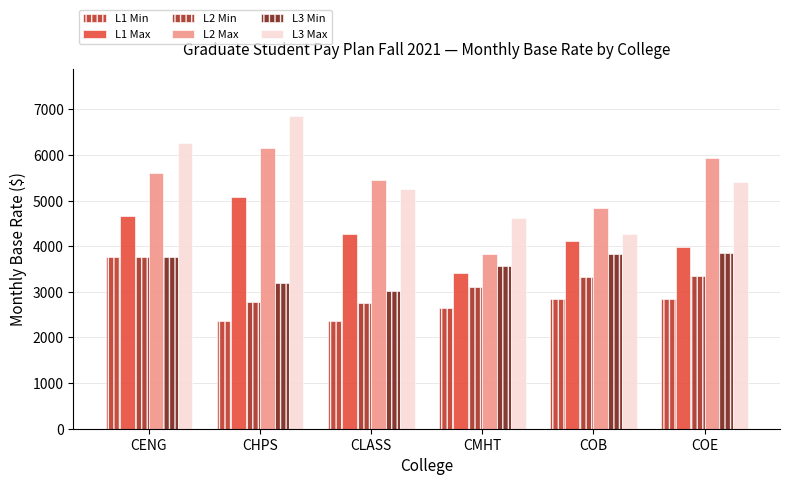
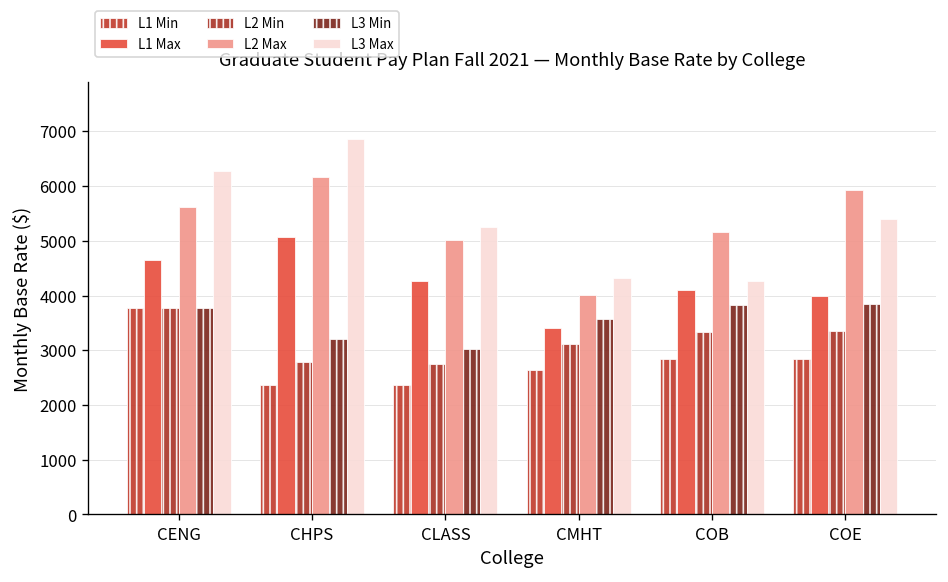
  {
    "L2 Max": {
      "CENG": 5600,
      "CHPS": 6200,
-     "CLASS": 5500,
-     "CMHT": 3800,
-     "COB": 4800,
+     "CLASS": 5000,
+     "CMHT": 4000,
+     "COB": 5200,
      "COE": 5900
    },
    "L3 Max": {
      "CENG": 6300,
      "CHPS": 6900,
      "CLASS": 5300,
-     "CMHT": 4600,
+     "CMHT": 4300,
      "COB": 4300,
      "COE": 5400
    }
  }
